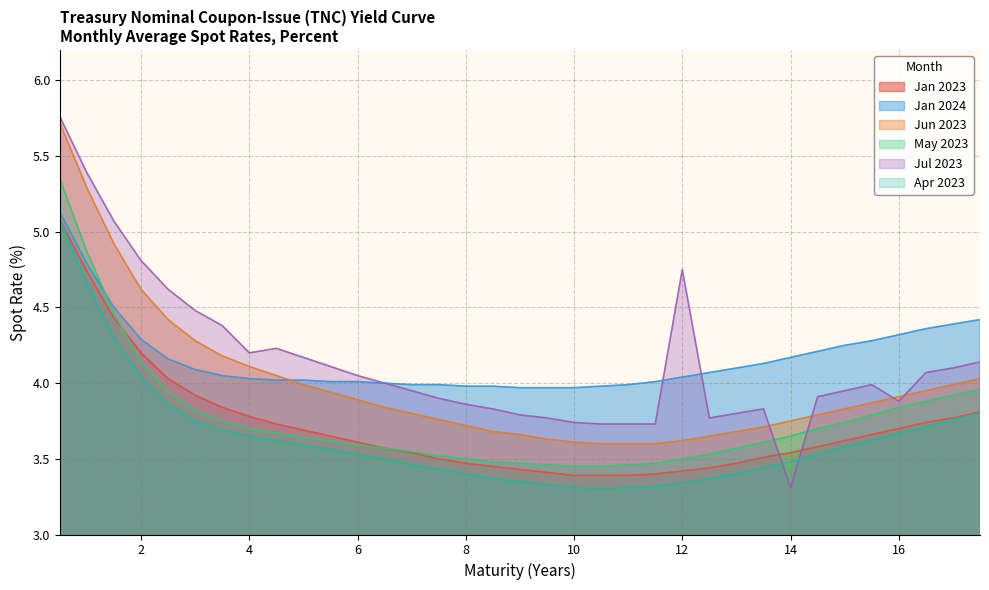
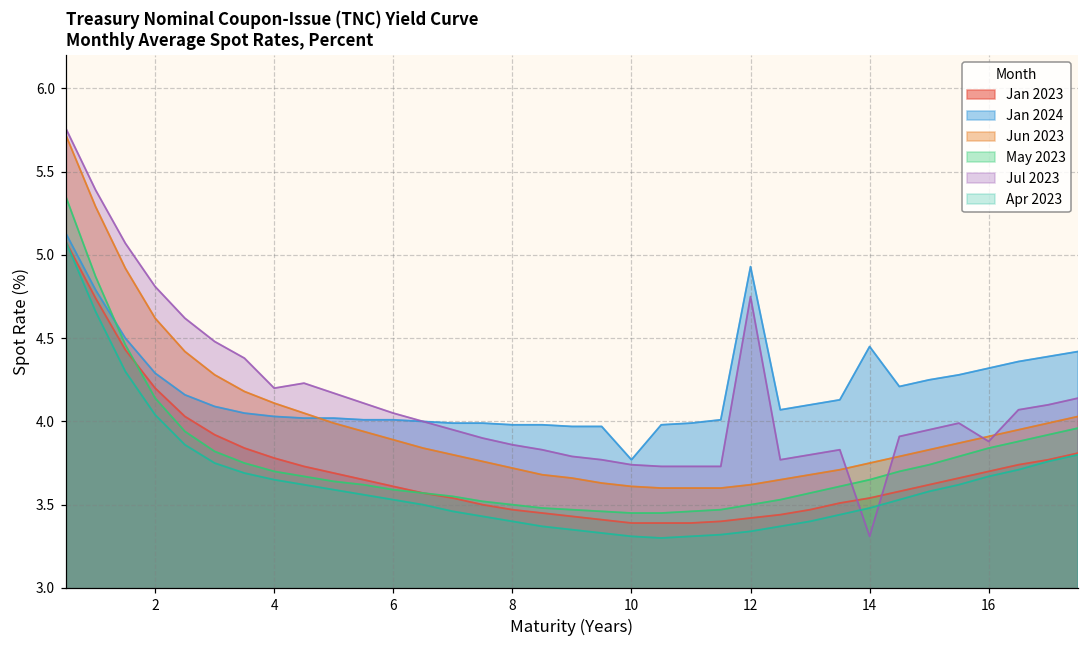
  {
    "Jan 2024": {
      "2": 4.29,
      "4": 4.03,
      "6": 4.01,
      "8": 3.98,
-     "10": 3.97,
-     "12": 4.04,
-     "14": 4.17,
+     "10": 3.77,
+     "12": 4.93,
+     "14": 4.45,
      "16": 4.32
    },
    "Jul 2023": {
      "2": 4.81,
      "4": 4.20,
      "6": 4.05,
      "8": 3.86,
      "10": 3.74,
      "12": 4.75,
      "14": 3.31,
      "16": 3.88
    }
  }
